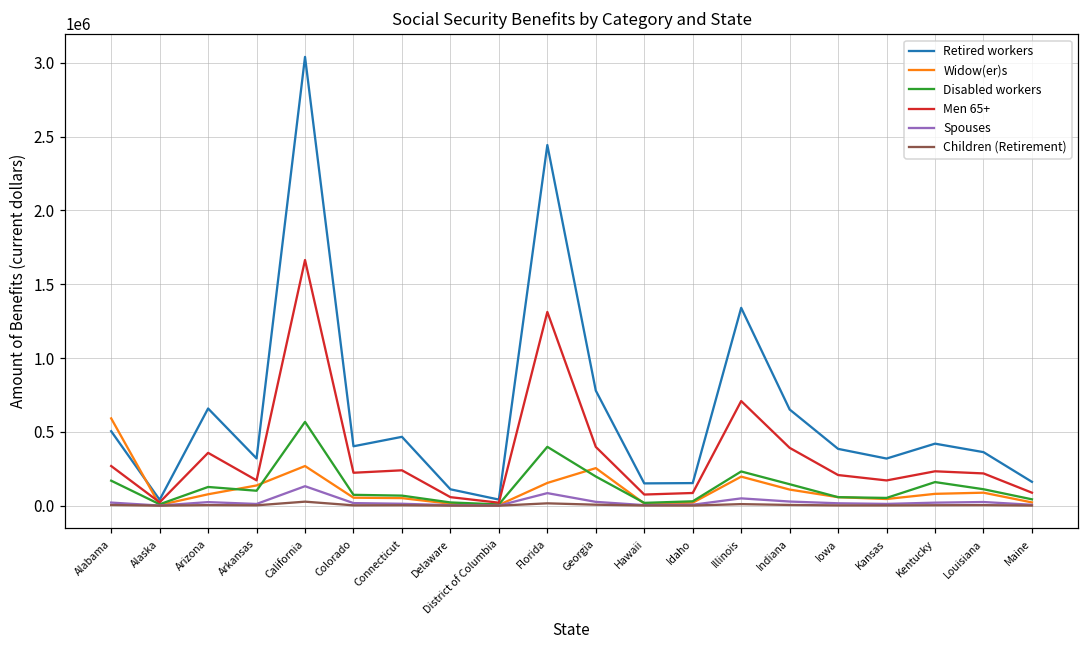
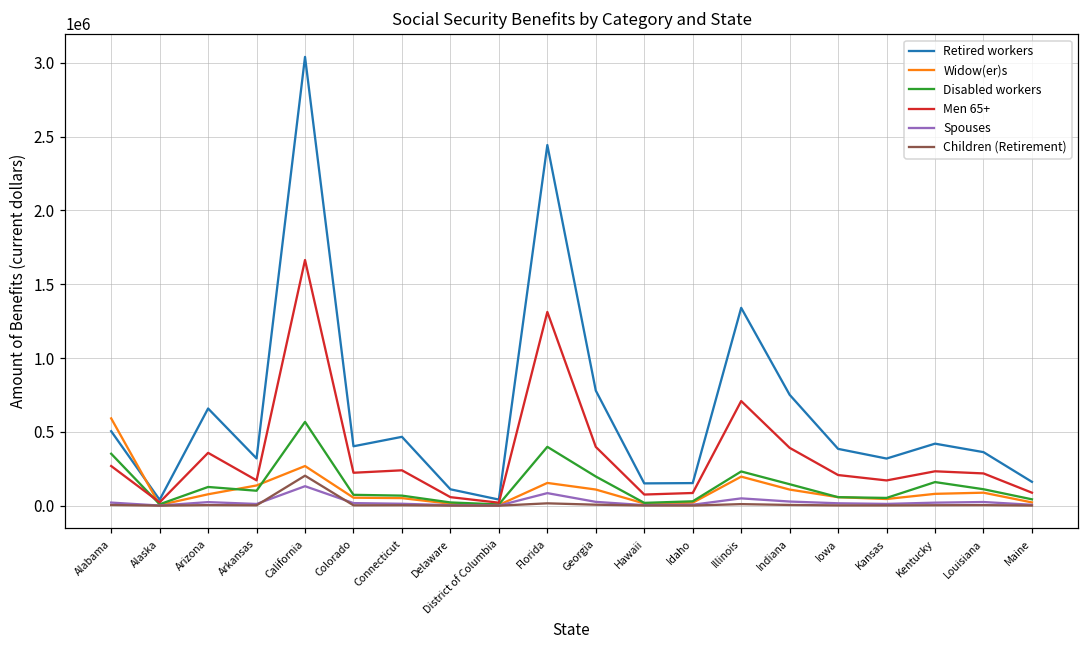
  {
    "Retired workers": {
      "Alabama": 500000,
      "Arizona": 660000,
      "Arkansas": 320000,
      "California": 3040000,
      "Colorado": 400000,
      "Connecticut": 470000,
      "Delaware": 110000,
      "District of Columbia": 40000,
      "Florida": 2440000,
      "Georgia": 780000,
      "Hawaii": 150000,
      "Idaho": 150000,
      "Illinois": 1340000,
-     "Indiana": 650000,
+     "Indiana": 750000,
      "Iowa": 390000,
      "Kansas": 320000,
      "Kentucky": 420000,
      "Louisiana": 360000,
      "Maine": 160000
    },
    "Widow(er)s": {
      "Alabama": 590000,
      "Arizona": 80000,
      "Arkansas": 140000,
      "California": 270000,
      "Colorado": 50000,
      "Florida": 150000,
-     "Georgia": 250000,
+     "Georgia": 110000,
      "Illinois": 200000,
      "Indiana": 110000,
      "Kentucky": 80000,
      "Louisiana": 90000
    },
    "Disabled workers": {
-     "Alabama": 170000,
+     "Alabama": 350000,
      "Arizona": 130000,
      "Arkansas": 100000,
      "California": 570000,
      "Colorado": 70000,
      "Florida": 400000,
      "Georgia": 200000,
      "Illinois": 230000,
      "Indiana": 150000,
      "Kentucky": 160000,
      "Louisiana": 110000,
      "Maine": 40000
    },
    "Men 65+": {
      "Alabama": 270000,
      "Arizona": 360000,
      "Arkansas": 170000,
      "California": 1660000,
      "Colorado": 220000,
      "Connecticut": 240000,
      "Delaware": 60000,
      "Florida": 1310000,
      "Georgia": 400000,
      "Hawaii": 80000,
      "Idaho": 90000,
      "Illinois": 710000,
      "Indiana": 390000,
      "Iowa": 210000,
      "Kansas": 170000,
      "Kentucky": 230000,
      "Louisiana": 220000,
      "Maine": 90000
    },
    "Spouses": {
      "Arizona": 20000,
      "California": 130000,
      "Florida": 90000,
      "Georgia": 30000,
      "Illinois": 50000,
      "Indiana": 30000,
      "Louisiana": 30000
    },
    "Children (Retirement)": {
      "Arizona": 0,
-     "California": 30000,
+     "California": 200000,
      "Florida": 20000,
      "Georgia": 10000,
      "Illinois": 10000,
      "Indiana": 10000,
      "Louisiana": 0
    }
  }
